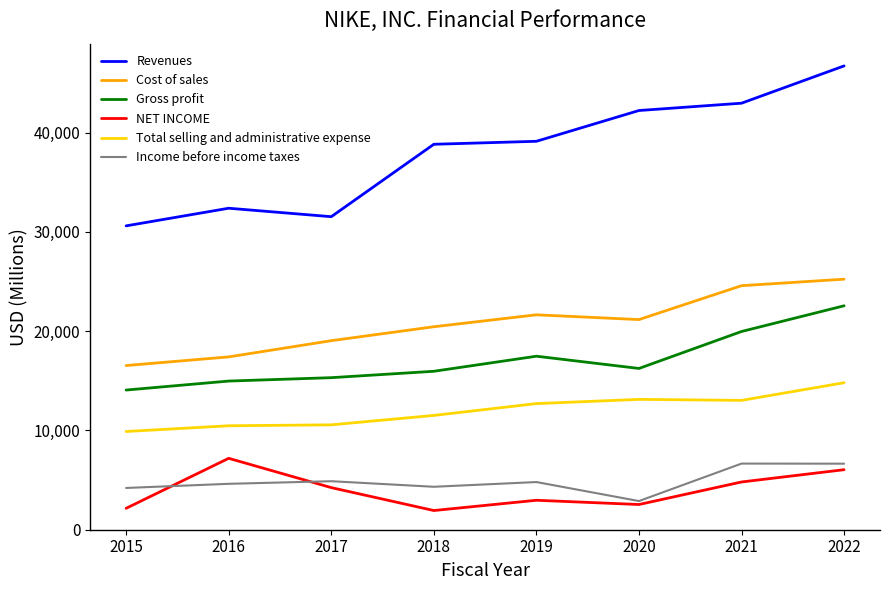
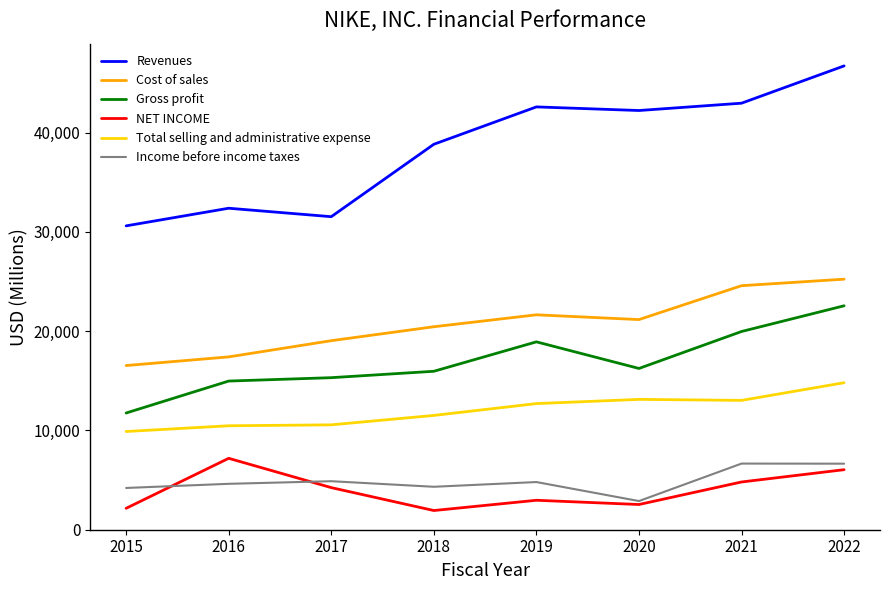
  {
    "Revenues": {
      "2015": "31,000",
      "2016": "32,000",
      "2017": "32,000",
      "2018": "39,000",
-     "2019": "39,000",
+     "2019": "43,000",
      "2020": "42,000",
      "2021": "43,000",
      "2022": "47,000"
    },
    "Gross profit": {
-     "2015": "14,000",
+     "2015": "12,000",
      "2016": "15,000",
      "2017": "15,000",
      "2018": "16,000",
-     "2019": "17,000",
+     "2019": "19,000",
      "2020": "16,000",
      "2021": "20,000",
      "2022": "23,000"
    },
    "NET INCOME": {
      "2015": "2,000",
      "2016": "7,000",
      "2017": "4,000",
      "2018": "2,000",
      "2019": "3,000",
      "2020": "3,000",
      "2021": "5,000",
      "2022": "6,000"
    },
    "Income before income taxes": {
      "2015": "4,000",
      "2016": "5,000",
      "2017": "5,000",
      "2018": "4,000",
      "2019": "5,000",
      "2020": "3,000",
      "2021": "7,000",
      "2022": "7,000"
    }
  }
